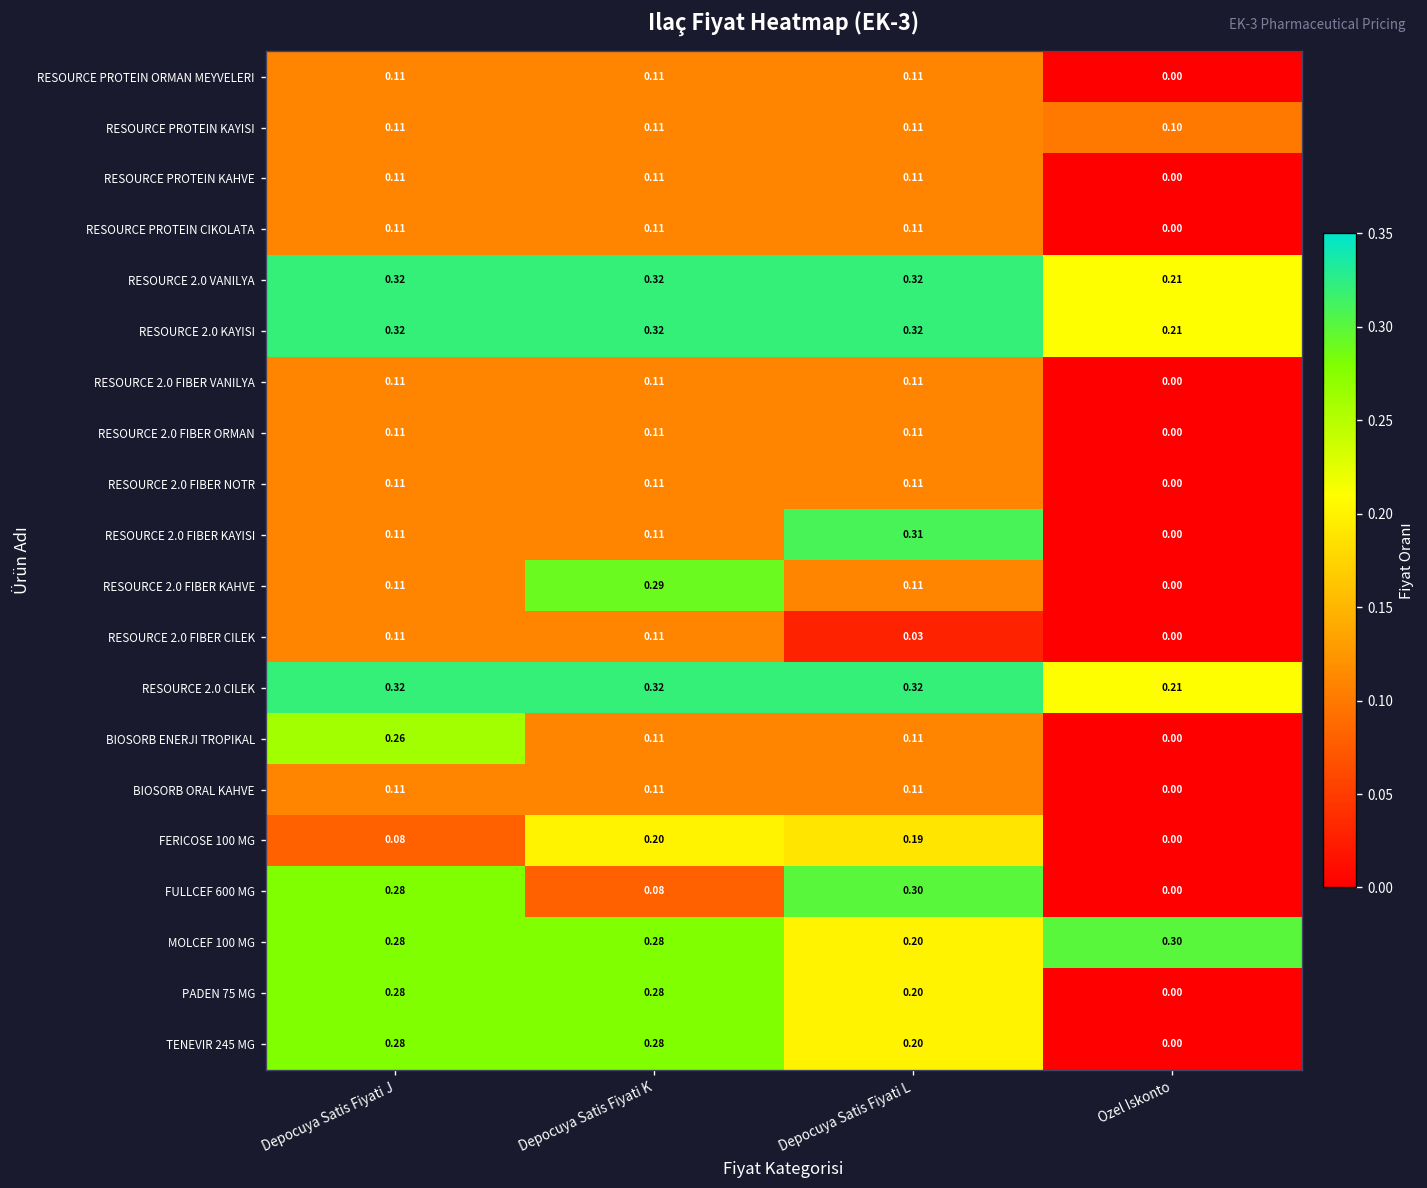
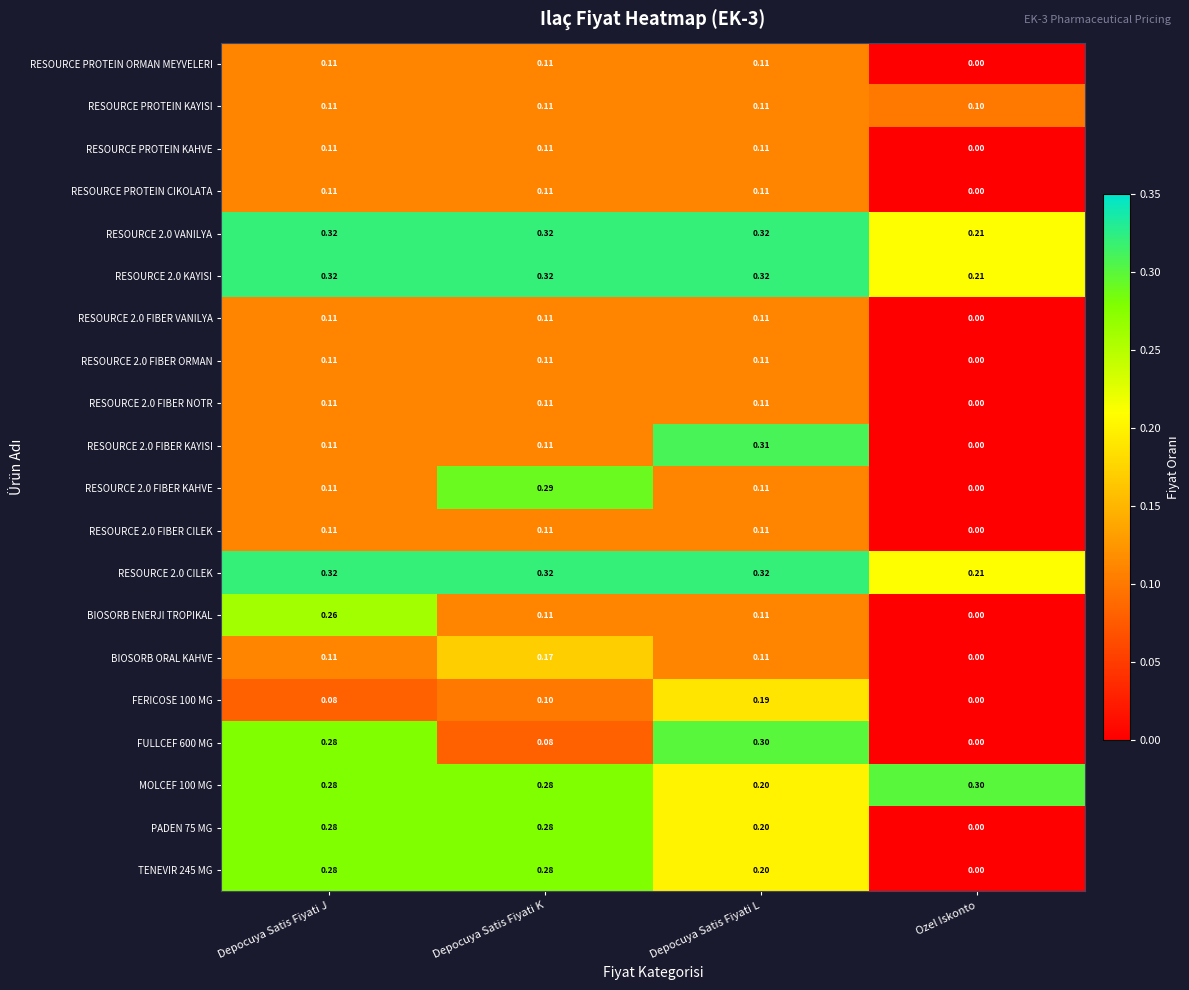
  {
    "RESOURCE PROTEIN ORMAN MEYVELERI": {
      "Depocuya Satis Fiyati J": 0.11,
      "Depocuya Satis Fiyati K": 0.11,
      "Depocuya Satis Fiyati L": 0.11,
      "Ozel Iskonto": 0.00
    },
    "RESOURCE PROTEIN KAYISI": {
      "Depocuya Satis Fiyati J": 0.11,
      "Depocuya Satis Fiyati K": 0.11,
      "Depocuya Satis Fiyati L": 0.11,
      "Ozel Iskonto": 0.10
    },
    "RESOURCE PROTEIN KAHVE": {
      "Depocuya Satis Fiyati J": 0.11,
      "Depocuya Satis Fiyati K": 0.11,
      "Depocuya Satis Fiyati L": 0.11,
      "Ozel Iskonto": 0.00
    },
    "RESOURCE PROTEIN CIKOLATA": {
      "Depocuya Satis Fiyati J": 0.11,
      "Depocuya Satis Fiyati K": 0.11,
      "Depocuya Satis Fiyati L": 0.11,
      "Ozel Iskonto": 0.00
    },
    "RESOURCE 2.0 VANILYA": {
      "Depocuya Satis Fiyati J": 0.32,
      "Depocuya Satis Fiyati K": 0.32,
      "Depocuya Satis Fiyati L": 0.32,
      "Ozel Iskonto": 0.21
    },
    "RESOURCE 2.0 KAYISI": {
      "Depocuya Satis Fiyati J": 0.32,
      "Depocuya Satis Fiyati K": 0.32,
      "Depocuya Satis Fiyati L": 0.32,
      "Ozel Iskonto": 0.21
    },
    "RESOURCE 2.0 FIBER VANILYA": {
      "Depocuya Satis Fiyati J": 0.11,
      "Depocuya Satis Fiyati K": 0.11,
      "Depocuya Satis Fiyati L": 0.11,
      "Ozel Iskonto": 0.00
    },
    "RESOURCE 2.0 FIBER ORMAN": {
      "Depocuya Satis Fiyati J": 0.11,
      "Depocuya Satis Fiyati K": 0.11,
      "Depocuya Satis Fiyati L": 0.11,
      "Ozel Iskonto": 0.00
    },
    "RESOURCE 2.0 FIBER NOTR": {
      "Depocuya Satis Fiyati J": 0.11,
      "Depocuya Satis Fiyati K": 0.11,
      "Depocuya Satis Fiyati L": 0.11,
      "Ozel Iskonto": 0.00
    },
    "RESOURCE 2.0 FIBER KAYISI": {
      "Depocuya Satis Fiyati J": 0.11,
      "Depocuya Satis Fiyati K": 0.11,
      "Depocuya Satis Fiyati L": 0.31,
      "Ozel Iskonto": 0.00
    },
    "RESOURCE 2.0 FIBER KAHVE": {
      "Depocuya Satis Fiyati J": 0.11,
      "Depocuya Satis Fiyati K": 0.29,
      "Depocuya Satis Fiyati L": 0.11,
      "Ozel Iskonto": 0.00
    },
    "RESOURCE 2.0 FIBER CILEK": {
      "Depocuya Satis Fiyati J": 0.11,
      "Depocuya Satis Fiyati K": 0.11,
-     "Depocuya Satis Fiyati L": 0.03,
+     "Depocuya Satis Fiyati L": 0.11,
      "Ozel Iskonto": 0.00
    },
    "RESOURCE 2.0 CILEK": {
      "Depocuya Satis Fiyati J": 0.32,
      "Depocuya Satis Fiyati K": 0.32,
      "Depocuya Satis Fiyati L": 0.32,
      "Ozel Iskonto": 0.21
    },
    "BIOSORB ENERJI TROPIKAL": {
      "Depocuya Satis Fiyati J": 0.26,
      "Depocuya Satis Fiyati K": 0.11,
      "Depocuya Satis Fiyati L": 0.11,
      "Ozel Iskonto": 0.00
    },
    "BIOSORB ORAL KAHVE": {
      "Depocuya Satis Fiyati J": 0.11,
-     "Depocuya Satis Fiyati K": 0.11,
+     "Depocuya Satis Fiyati K": 0.17,
      "Depocuya Satis Fiyati L": 0.11,
      "Ozel Iskonto": 0.00
    },
    "FERICOSE 100 MG": {
      "Depocuya Satis Fiyati J": 0.08,
-     "Depocuya Satis Fiyati K": 0.20,
+     "Depocuya Satis Fiyati K": 0.10,
      "Depocuya Satis Fiyati L": 0.19,
      "Ozel Iskonto": 0.00
    },
    "FULLCEF 600 MG": {
      "Depocuya Satis Fiyati J": 0.28,
      "Depocuya Satis Fiyati K": 0.08,
      "Depocuya Satis Fiyati L": 0.30,
      "Ozel Iskonto": 0.00
    },
    "MOLCEF 100 MG": {
      "Depocuya Satis Fiyati J": 0.28,
      "Depocuya Satis Fiyati K": 0.28,
      "Depocuya Satis Fiyati L": 0.20,
      "Ozel Iskonto": 0.30
    },
    "PADEN 75 MG": {
      "Depocuya Satis Fiyati J": 0.28,
      "Depocuya Satis Fiyati K": 0.28,
      "Depocuya Satis Fiyati L": 0.20,
      "Ozel Iskonto": 0.00
    },
    "TENEVIR 245 MG": {
      "Depocuya Satis Fiyati J": 0.28,
      "Depocuya Satis Fiyati K": 0.28,
      "Depocuya Satis Fiyati L": 0.20,
      "Ozel Iskonto": 0.00
    }
  }
